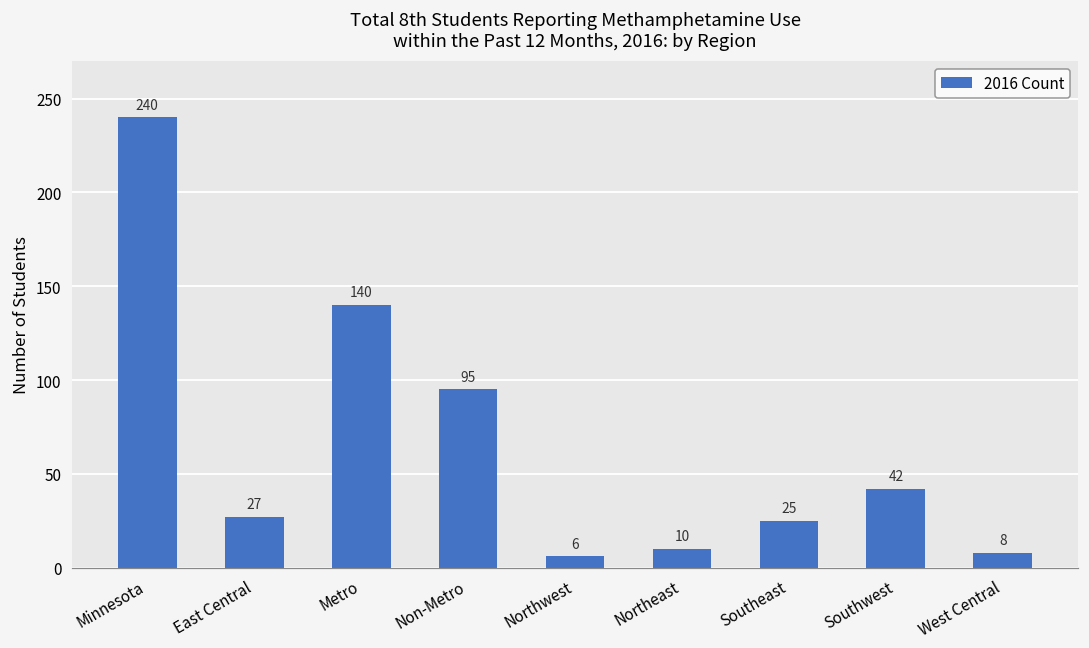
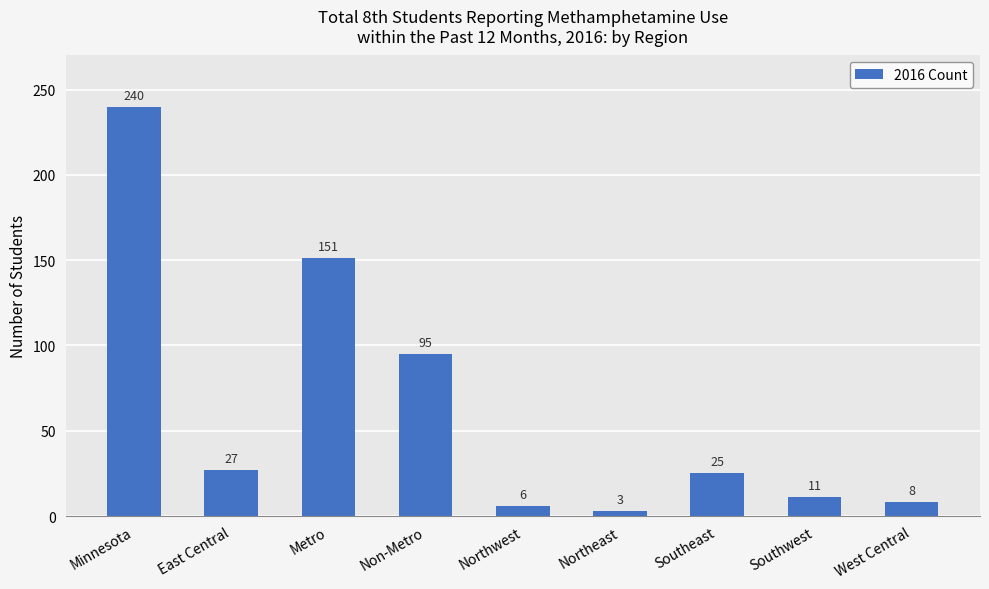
  {
    "Minnesota": 240,
    "East Central": 27,
-   "Metro": 140,
+   "Metro": 151,
    "Non-Metro": 95,
    "Northwest": 6,
-   "Northeast": 10,
+   "Northeast": 3,
    "Southeast": 25,
-   "Southwest": 42,
+   "Southwest": 11,
    "West Central": 8
  }
